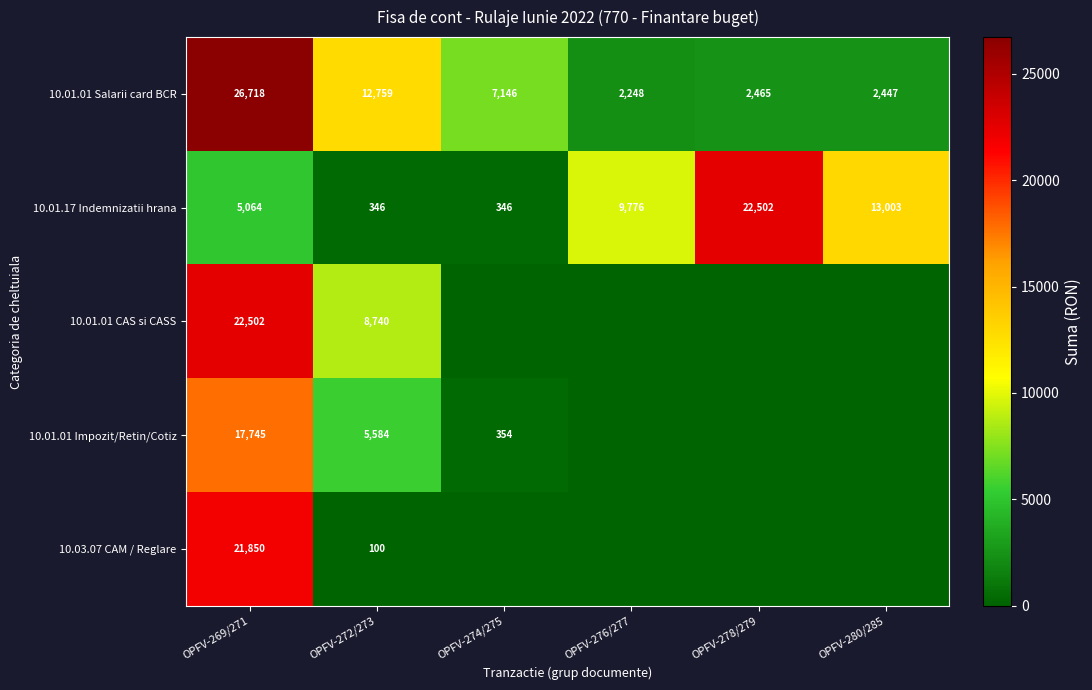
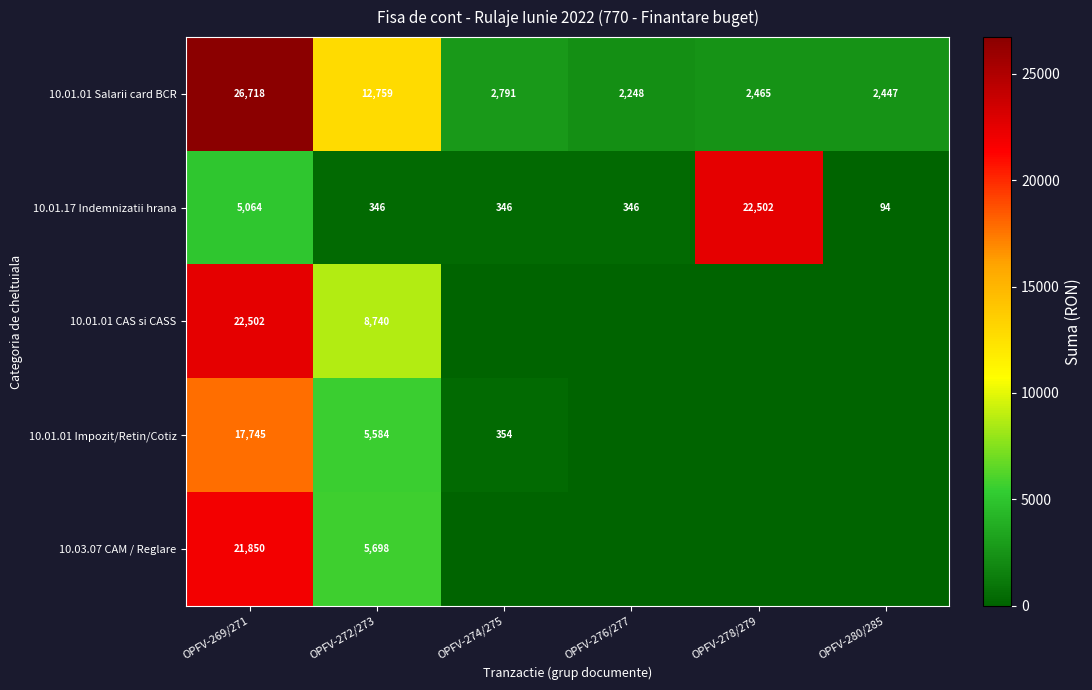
  {
    "10.01.01 Salarii card BCR": {
      "OPFV-269/271": "26,718",
      "OPFV-272/273": "12,759",
-     "OPFV-274/275": "7,146",
+     "OPFV-274/275": "2,791",
      "OPFV-276/277": "2,248",
      "OPFV-278/279": "2,465",
      "OPFV-280/285": "2,447"
    },
    "10.01.17 Indemnizatii hrana": {
      "OPFV-269/271": "5,064",
      "OPFV-272/273": "346",
      "OPFV-274/275": "346",
-     "OPFV-276/277": "9,776",
+     "OPFV-276/277": "346",
      "OPFV-278/279": "22,502",
-     "OPFV-280/285": "13,003"
+     "OPFV-280/285": "94"
    },
    "10.01.01 CAS si CASS": {
      "OPFV-269/271": "22,502",
      "OPFV-272/273": "8,740"
    },
    "10.01.01 Impozit/Retin/Cotiz": {
      "OPFV-269/271": "17,745",
      "OPFV-272/273": "5,584",
      "OPFV-274/275": "354"
    },
    "10.03.07 CAM / Reglare": {
      "OPFV-269/271": "21,850",
-     "OPFV-272/273": "100"
+     "OPFV-272/273": "5,698"
    }
  }
